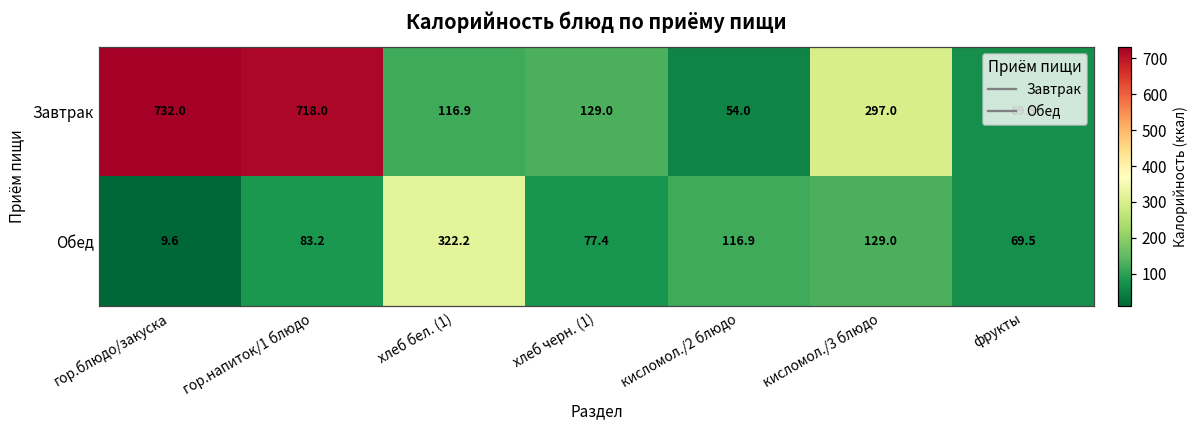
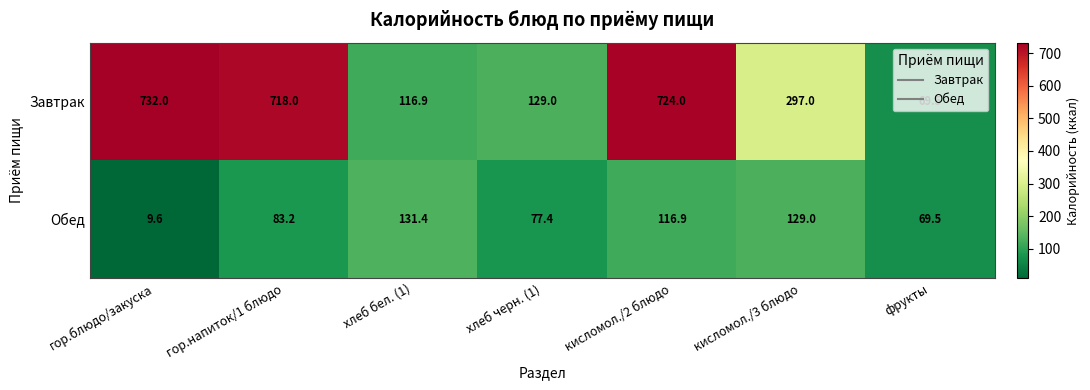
  {
    "Завтрак": {
      "гор.блюдо/закуска": 732.0,
      "гор.напиток/1 блюдо": 718.0,
      "хлеб бел. (1)": 116.9,
      "хлеб черн. (1)": 129.0,
-     "кисломол./2 блюдо": 54.0,
+     "кисломол./2 блюдо": 724.0,
      "кисломол./3 блюдо": 297.0
    },
    "Обед": {
      "гор.блюдо/закуска": 9.6,
      "гор.напиток/1 блюдо": 83.2,
-     "хлеб бел. (1)": 322.2,
+     "хлеб бел. (1)": 131.4,
      "хлеб черн. (1)": 77.4,
      "кисломол./2 блюдо": 116.9,
      "кисломол./3 блюдо": 129.0,
      "фрукты": 69.5
    }
  }
